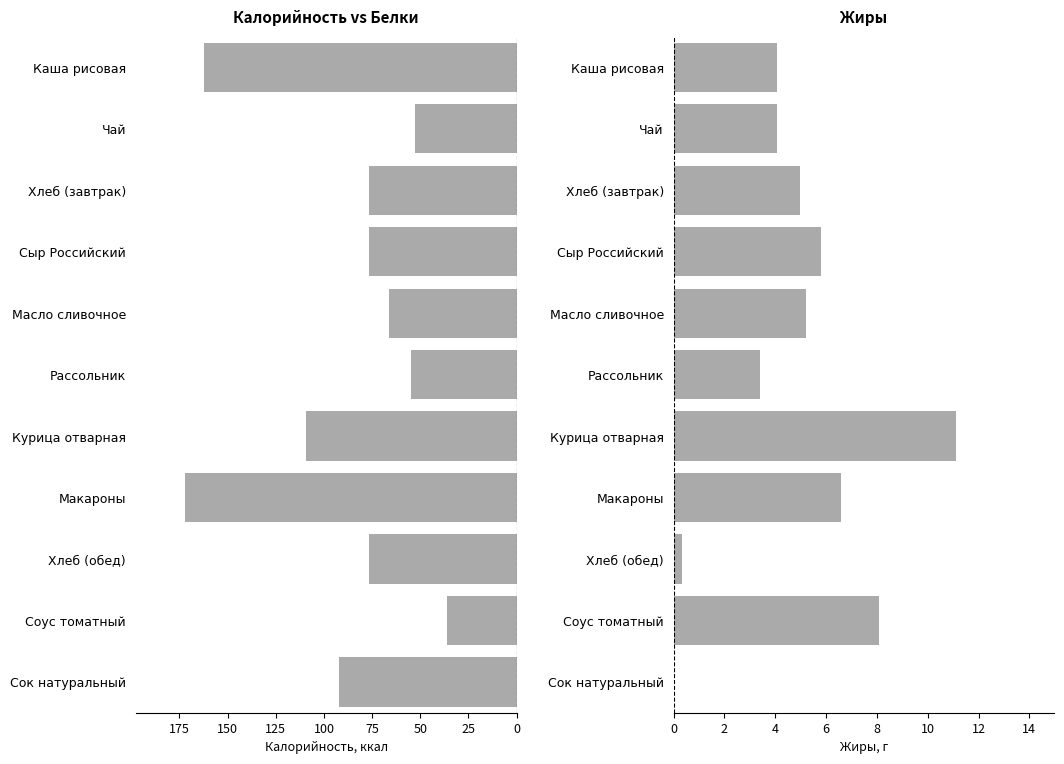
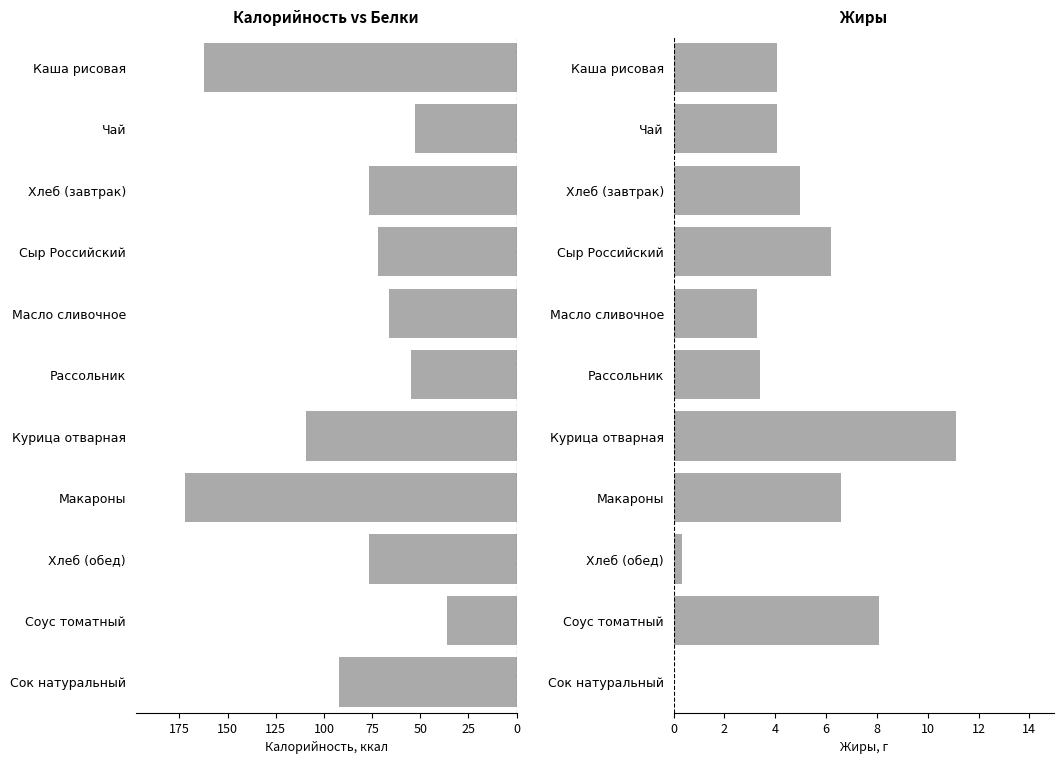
  {
    "Калорийность vs Белки": {
      "Каша рисовая": 163,
      "Чай": 53,
      "Хлеб (завтрак)": 77,
-     "Сыр Российский": 77,
+     "Сыр Российский": 72,
      "Масло сливочное": 66,
      "Рассольник": 55,
      "Курица отварная": 109,
      "Макароны": 172,
      "Хлеб (обед)": 77,
      "Соус томатный": 36,
      "Сок натуральный": 92
    },
    "Жиры": {
      "Каша рисовая": 4.1,
      "Чай": 4.1,
      "Хлеб (завтрак)": 5.0,
-     "Сыр Российский": 5.8,
-     "Масло сливочное": 5.2,
+     "Сыр Российский": 6.2,
+     "Масло сливочное": 3.3,
      "Рассольник": 3.4,
      "Курица отварная": 11.1,
      "Макароны": 6.6,
      "Хлеб (обед)": 0.4,
      "Соус томатный": 8.1,
      "Сок натуральный": 0.0
    }
  }
